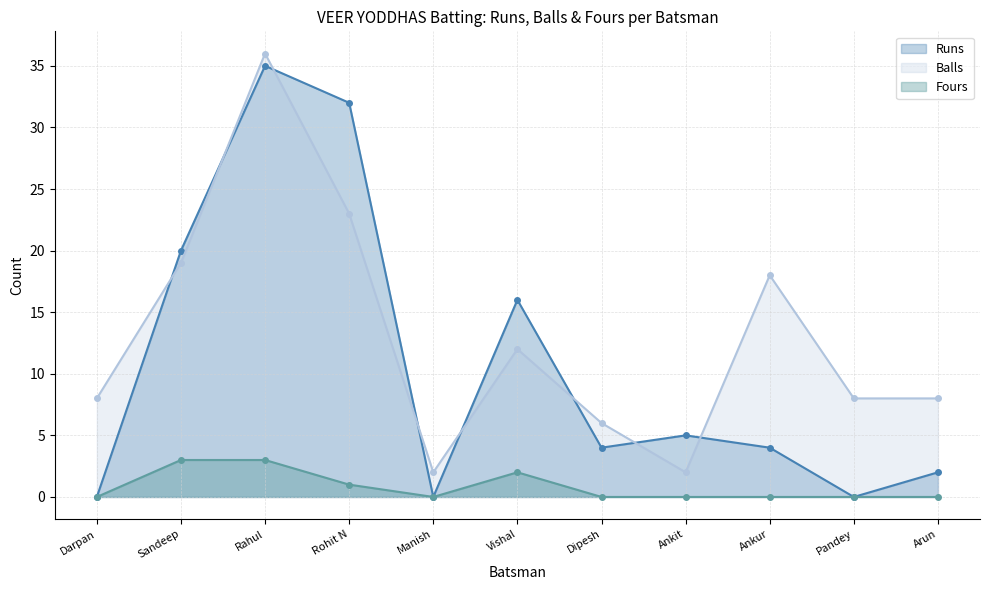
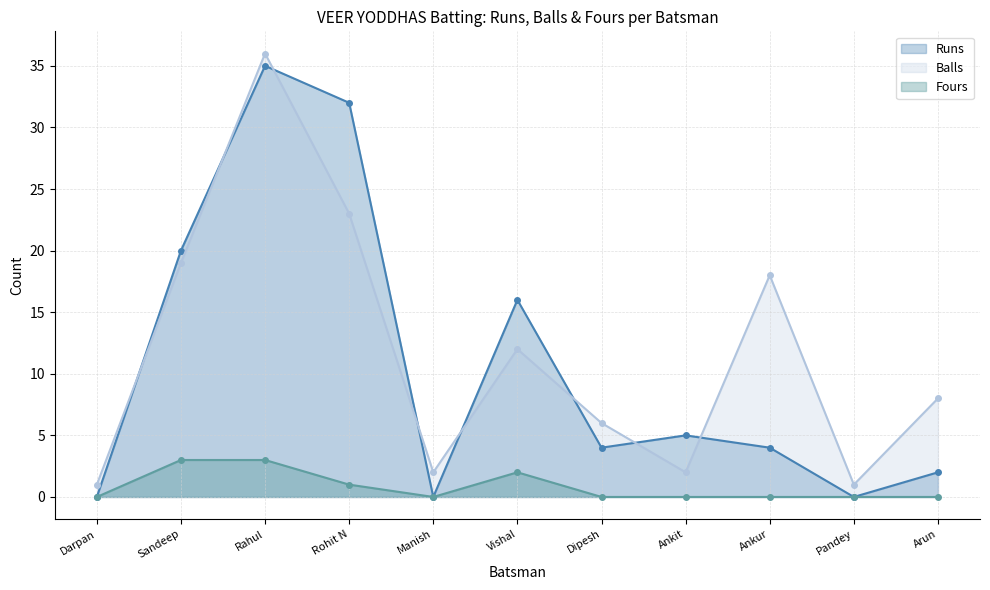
  {
    "Balls": {
-     "Darpan": 8,
+     "Darpan": 1,
      "Sandeep": 19,
      "Rahul": 36,
      "Rohit N": 23,
      "Manish": 2,
      "Vishal": 12,
      "Dipesh": 6,
      "Ankit": 2,
      "Ankur": 18,
-     "Pandey": 8,
+     "Pandey": 1,
      "Arun": 8
    }
  }
